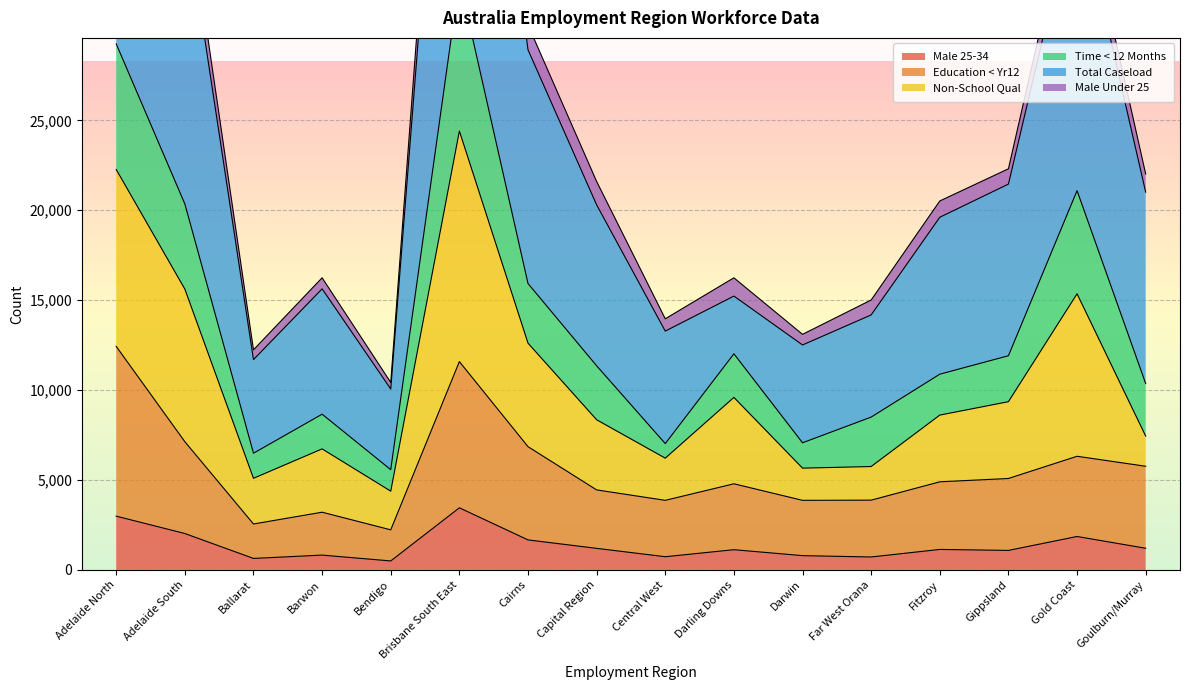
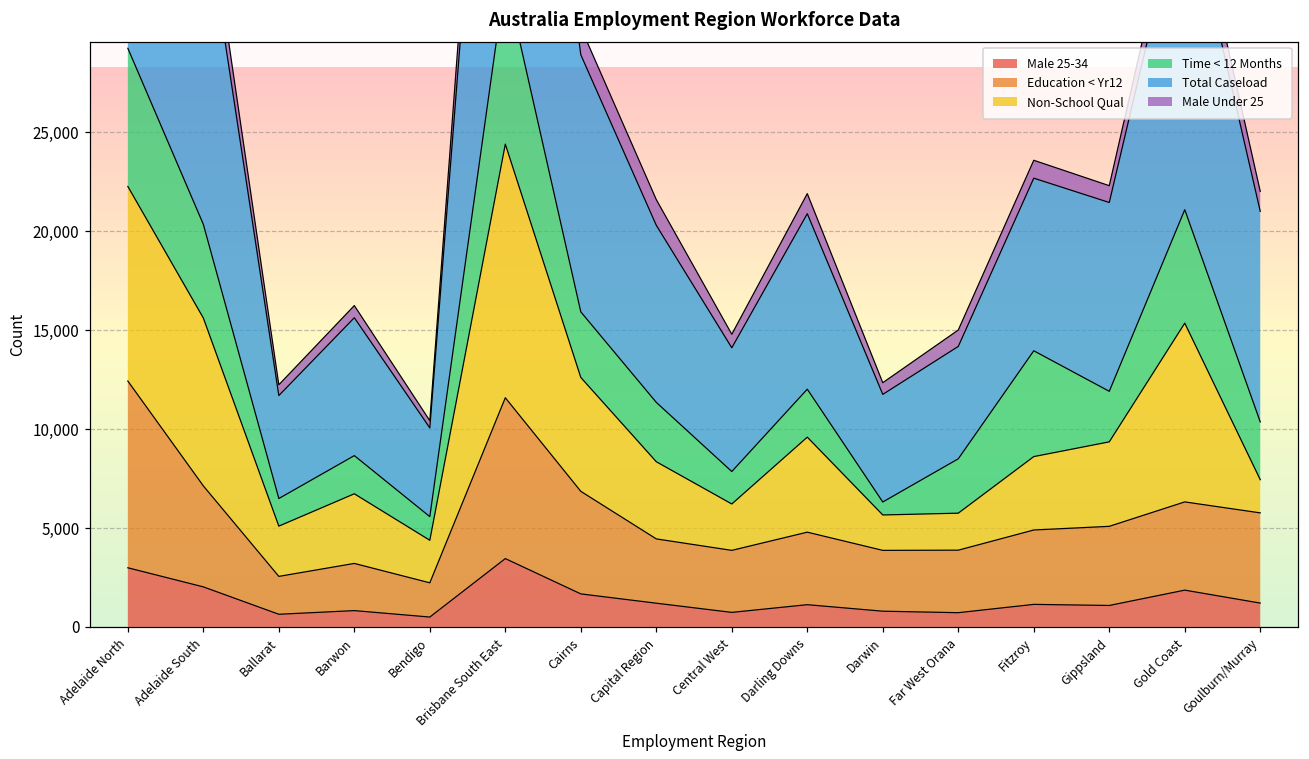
  {
    "Non-School Qual": {
      "Adelaide North": "9,800",
      "Adelaide South": "8,500",
      "Ballarat": "2,500",
      "Barwon": "3,500",
      "Bendigo": "2,200",
      "Brisbane South East": "12,800",
      "Cairns": "5,800",
      "Capital Region": "3,900",
      "Central West": "2,300",
      "Darling Downs": "4,800",
      "Darwin": "1,800",
      "Far West Orana": "1,900",
      "Fitzroy": "3,700",
      "Gippsland": "4,300",
      "Gold Coast": "9,000",
      "Goulburn/Murray": "1,700"
    },
    "Time < 12 Months": {
      "Adelaide North": "7,000",
      "Adelaide South": "4,700",
      "Ballarat": "1,400",
      "Barwon": "1,900",
      "Bendigo": "1,200",
      "Cairns": "3,300",
      "Capital Region": "3,000",
-     "Central West": "800",
+     "Central West": "1,600",
      "Darling Downs": "2,400",
-     "Darwin": "1,400",
+     "Darwin": "700",
      "Far West Orana": "2,700",
-     "Fitzroy": "2,300",
+     "Fitzroy": "5,300",
      "Gippsland": "2,600",
      "Gold Coast": "5,700",
      "Goulburn/Murray": "2,900"
    },
    "Total Caseload": {
      "Ballarat": "5,200",
      "Barwon": "7,000",
      "Bendigo": "4,500",
      "Cairns": "13,000",
      "Capital Region": "9,000",
      "Central West": "6,300",
-     "Darling Downs": "3,200",
+     "Darling Downs": "8,900",
      "Darwin": "5,400",
      "Far West Orana": "5,700",
      "Fitzroy": "8,700",
      "Gippsland": "9,500",
      "Goulburn/Murray": "10,600"
    },
    "Male Under 25": {
      "Ballarat": "500",
      "Barwon": "600",
      "Bendigo": "400",
      "Capital Region": "1,300",
      "Central West": "700",
      "Darling Downs": "1,000",
      "Darwin": "600",
      "Far West Orana": "800",
      "Fitzroy": "900",
      "Gippsland": "900",
      "Goulburn/Murray": "1,000"
    }
  }
